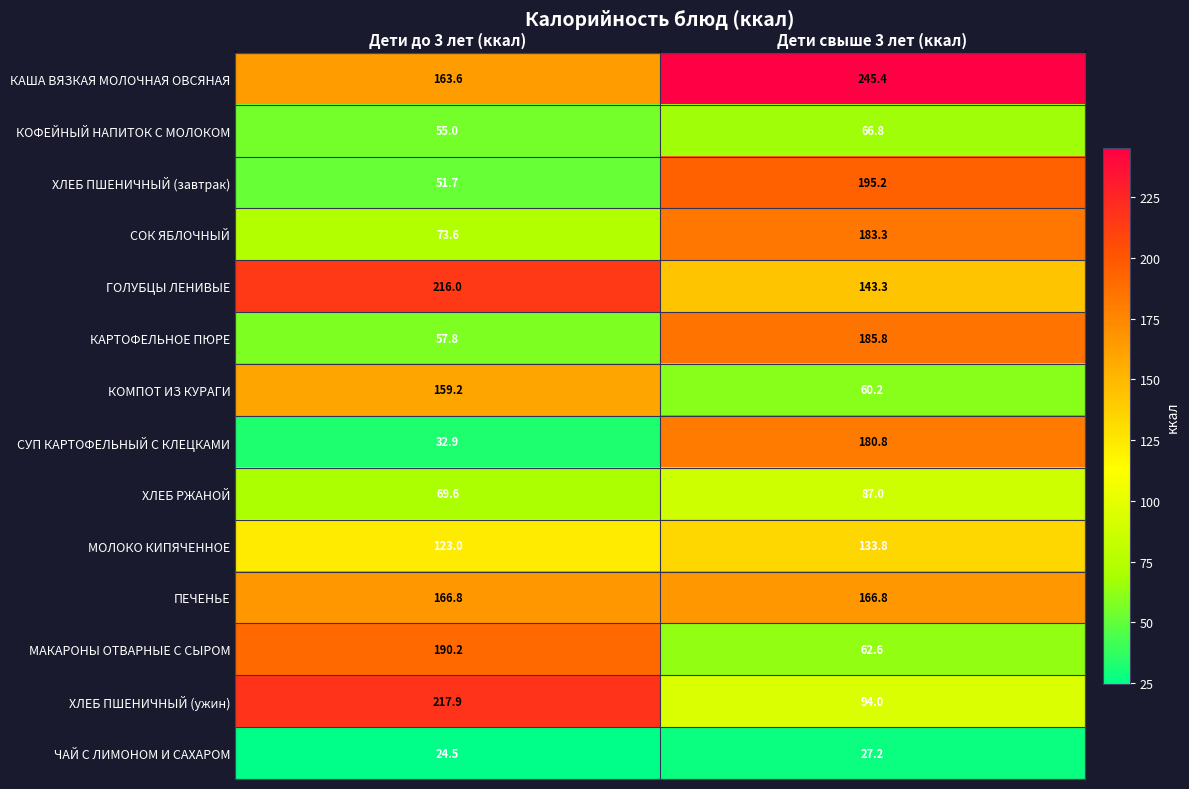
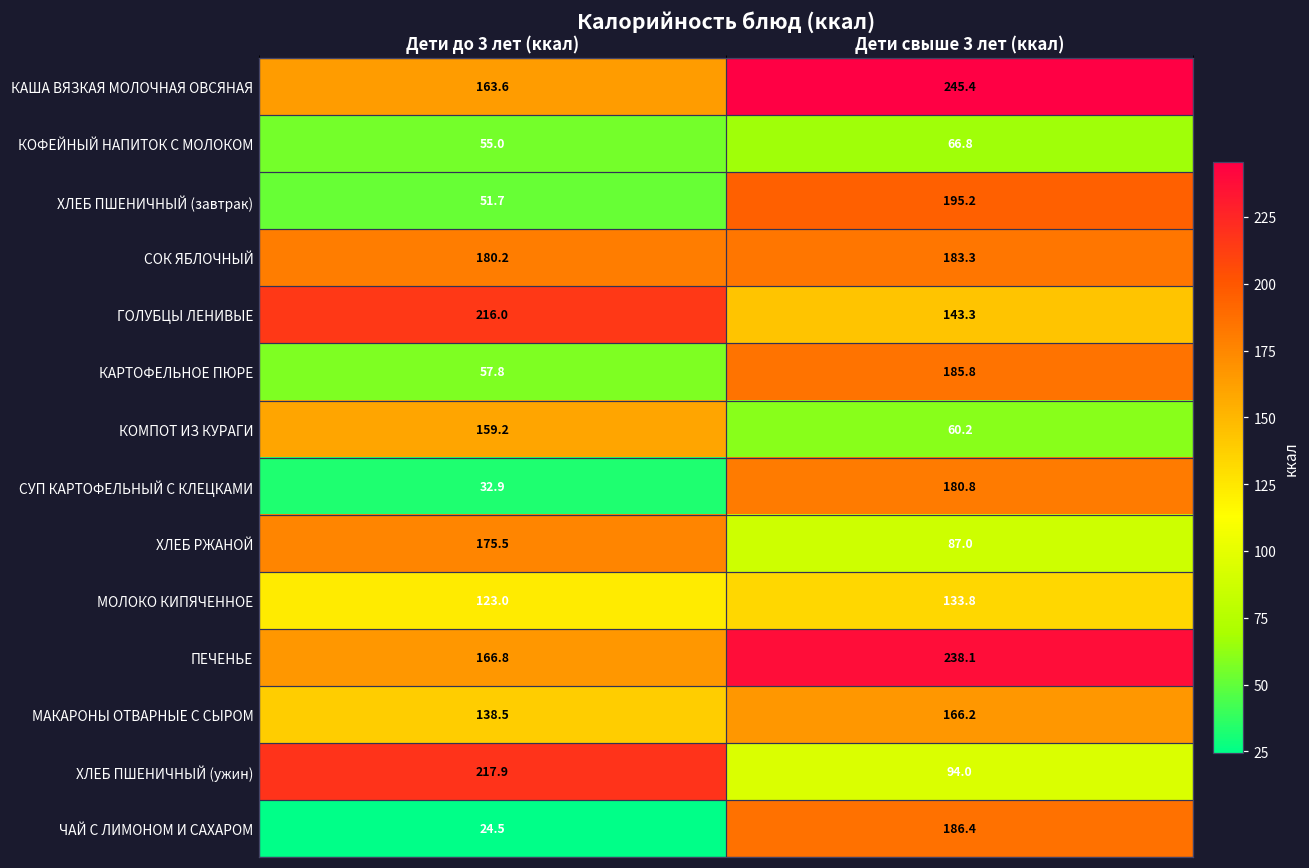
  {
    "КАША ВЯЗКАЯ МОЛОЧНАЯ ОВСЯНАЯ": {
      "Дети до 3 лет (ккал)": 163.6,
      "Дети свыше 3 лет (ккал)": 245.4
    },
    "КОФЕЙНЫЙ НАПИТОК С МОЛОКОМ": {
      "Дети до 3 лет (ккал)": 55.0,
      "Дети свыше 3 лет (ккал)": 66.8
    },
    "ХЛЕБ ПШЕНИЧНЫЙ (завтрак)": {
      "Дети до 3 лет (ккал)": 51.7,
      "Дети свыше 3 лет (ккал)": 195.2
    },
    "СОК ЯБЛОЧНЫЙ": {
-     "Дети до 3 лет (ккал)": 73.6,
+     "Дети до 3 лет (ккал)": 180.2,
      "Дети свыше 3 лет (ккал)": 183.3
    },
    "ГОЛУБЦЫ ЛЕНИВЫЕ": {
      "Дети до 3 лет (ккал)": 216.0,
      "Дети свыше 3 лет (ккал)": 143.3
    },
    "КАРТОФЕЛЬНОЕ ПЮРЕ": {
      "Дети до 3 лет (ккал)": 57.8,
      "Дети свыше 3 лет (ккал)": 185.8
    },
    "КОМПОТ ИЗ КУРАГИ": {
      "Дети до 3 лет (ккал)": 159.2,
      "Дети свыше 3 лет (ккал)": 60.2
    },
    "СУП КАРТОФЕЛЬНЫЙ С КЛЕЦКАМИ": {
      "Дети до 3 лет (ккал)": 32.9,
      "Дети свыше 3 лет (ккал)": 180.8
    },
    "ХЛЕБ РЖАНОЙ": {
-     "Дети до 3 лет (ккал)": 69.6,
+     "Дети до 3 лет (ккал)": 175.5,
      "Дети свыше 3 лет (ккал)": 87.0
    },
    "МОЛОКО КИПЯЧЕННОЕ": {
      "Дети до 3 лет (ккал)": 123.0,
      "Дети свыше 3 лет (ккал)": 133.8
    },
    "ПЕЧЕНЬЕ": {
      "Дети до 3 лет (ккал)": 166.8,
-     "Дети свыше 3 лет (ккал)": 166.8
+     "Дети свыше 3 лет (ккал)": 238.1
    },
    "МАКАРОНЫ ОТВАРНЫЕ С СЫРОМ": {
-     "Дети до 3 лет (ккал)": 190.2,
-     "Дети свыше 3 лет (ккал)": 62.6
+     "Дети до 3 лет (ккал)": 138.5,
+     "Дети свыше 3 лет (ккал)": 166.2
    },
    "ХЛЕБ ПШЕНИЧНЫЙ (ужин)": {
      "Дети до 3 лет (ккал)": 217.9,
      "Дети свыше 3 лет (ккал)": 94.0
    },
    "ЧАЙ С ЛИМОНОМ И САХАРОМ": {
      "Дети до 3 лет (ккал)": 24.5,
-     "Дети свыше 3 лет (ккал)": 27.2
+     "Дети свыше 3 лет (ккал)": 186.4
    }
  }
